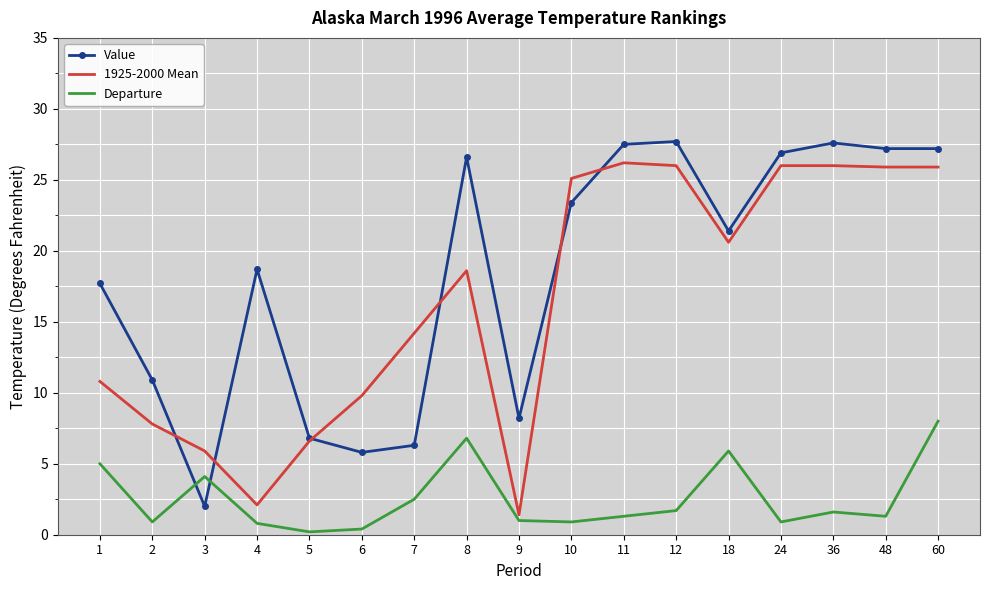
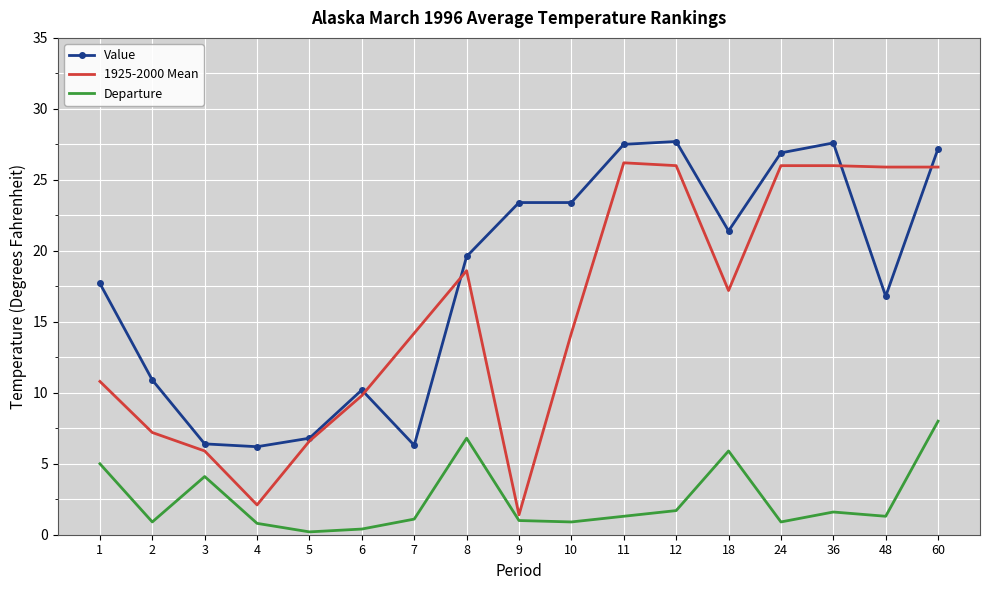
  {
    "Value": {
      "1": 17.7,
      "2": 10.9,
-     "3": 2.0,
-     "4": 18.7,
+     "3": 6.4,
+     "4": 6.2,
      "5": 6.8,
-     "6": 5.8,
+     "6": 10.2,
      "7": 6.3,
-     "8": 26.6,
-     "9": 8.2,
+     "8": 19.6,
+     "9": 23.4,
      "10": 23.4,
      "11": 27.5,
      "12": 27.7,
      "18": 21.4,
      "24": 26.9,
      "36": 27.6,
-     "48": 27.2,
+     "48": 16.8,
      "60": 27.2
    },
    "1925-2000 Mean": {
      "1": 10.8,
-     "2": 7.8,
+     "2": 7.2,
      "3": 5.9,
      "4": 2.1,
      "5": 6.6,
      "6": 9.8,
      "7": 14.2,
      "8": 18.6,
      "9": 1.4,
-     "10": 25.1,
+     "10": 14.2,
      "11": 26.2,
      "12": 26.0,
-     "18": 20.6,
+     "18": 17.2,
      "24": 26.0,
      "36": 26.0,
      "48": 25.9,
      "60": 25.9
    },
    "Departure": {
      "1": 5.0,
      "2": 0.9,
      "3": 4.1,
      "4": 0.8,
      "5": 0.2,
      "6": 0.4,
-     "7": 2.5,
+     "7": 1.1,
      "8": 6.8,
      "9": 1.0,
      "10": 0.9,
      "11": 1.3,
      "12": 1.7,
      "18": 5.9,
      "24": 0.9,
      "36": 1.6,
      "48": 1.3,
      "60": 8.0
    }
  }
